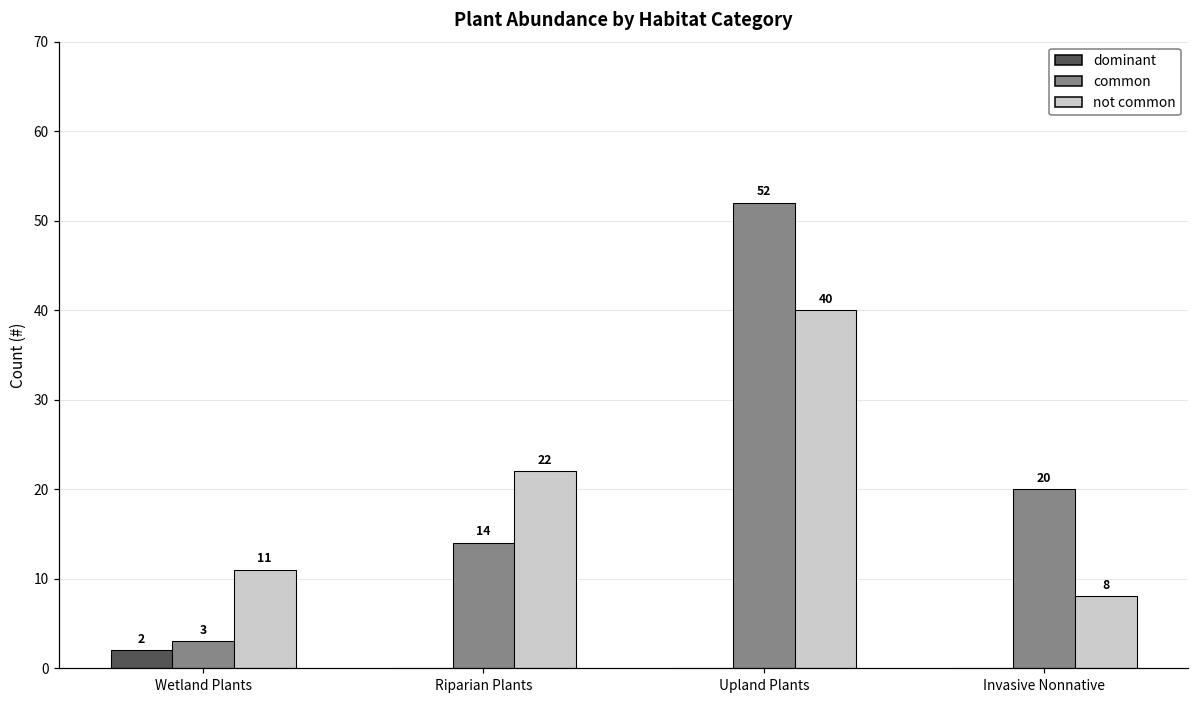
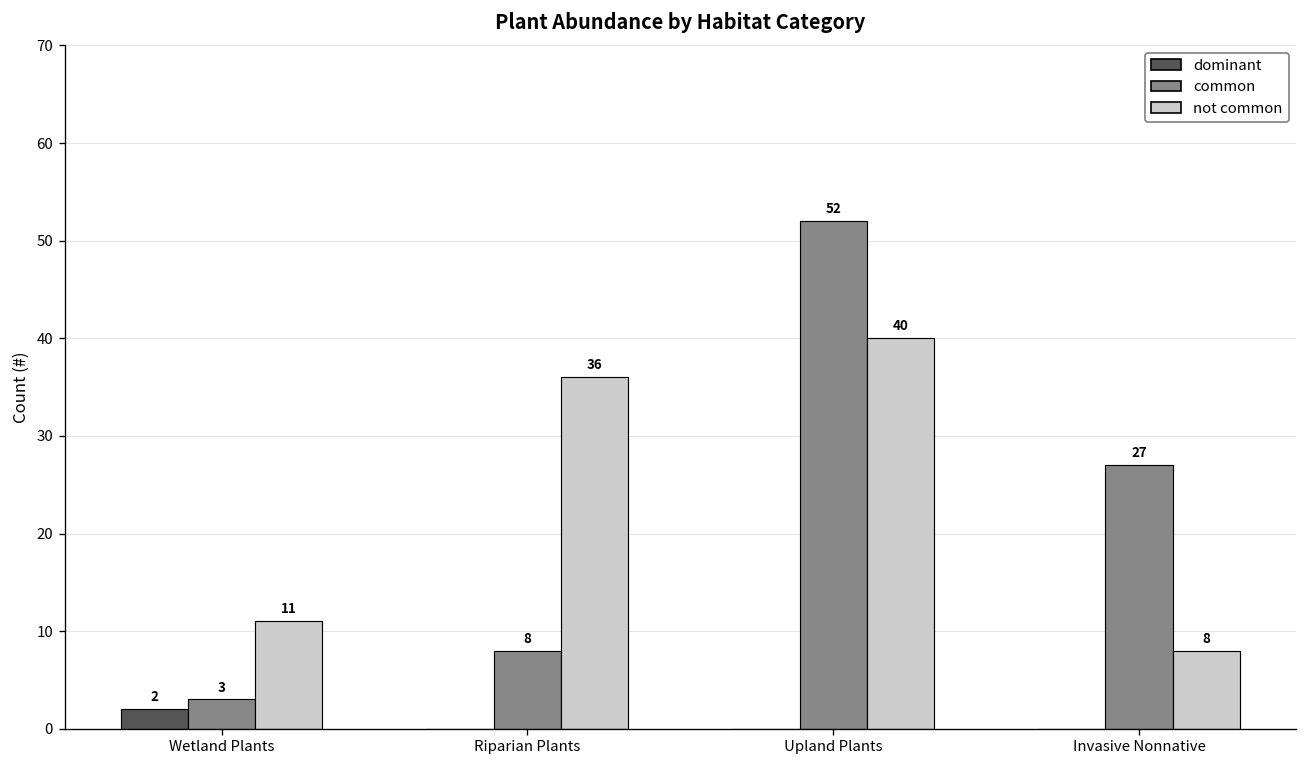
  {
    "dominant": {
      "Wetland Plants": 2
    },
    "common": {
      "Wetland Plants": 3,
-     "Riparian Plants": 14,
+     "Riparian Plants": 8,
      "Upland Plants": 52,
-     "Invasive Nonnative": 20
+     "Invasive Nonnative": 27
    },
    "not common": {
      "Wetland Plants": 11,
-     "Riparian Plants": 22,
+     "Riparian Plants": 36,
      "Upland Plants": 40,
      "Invasive Nonnative": 8
    }
  }
